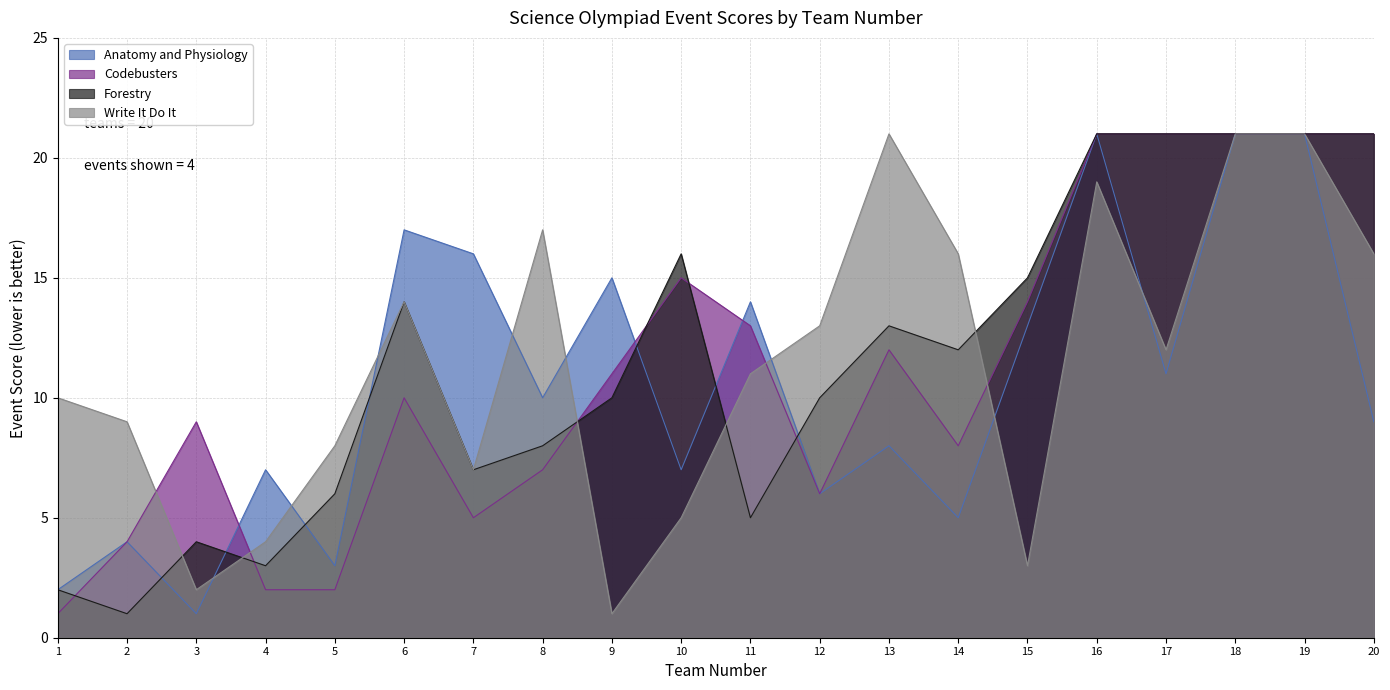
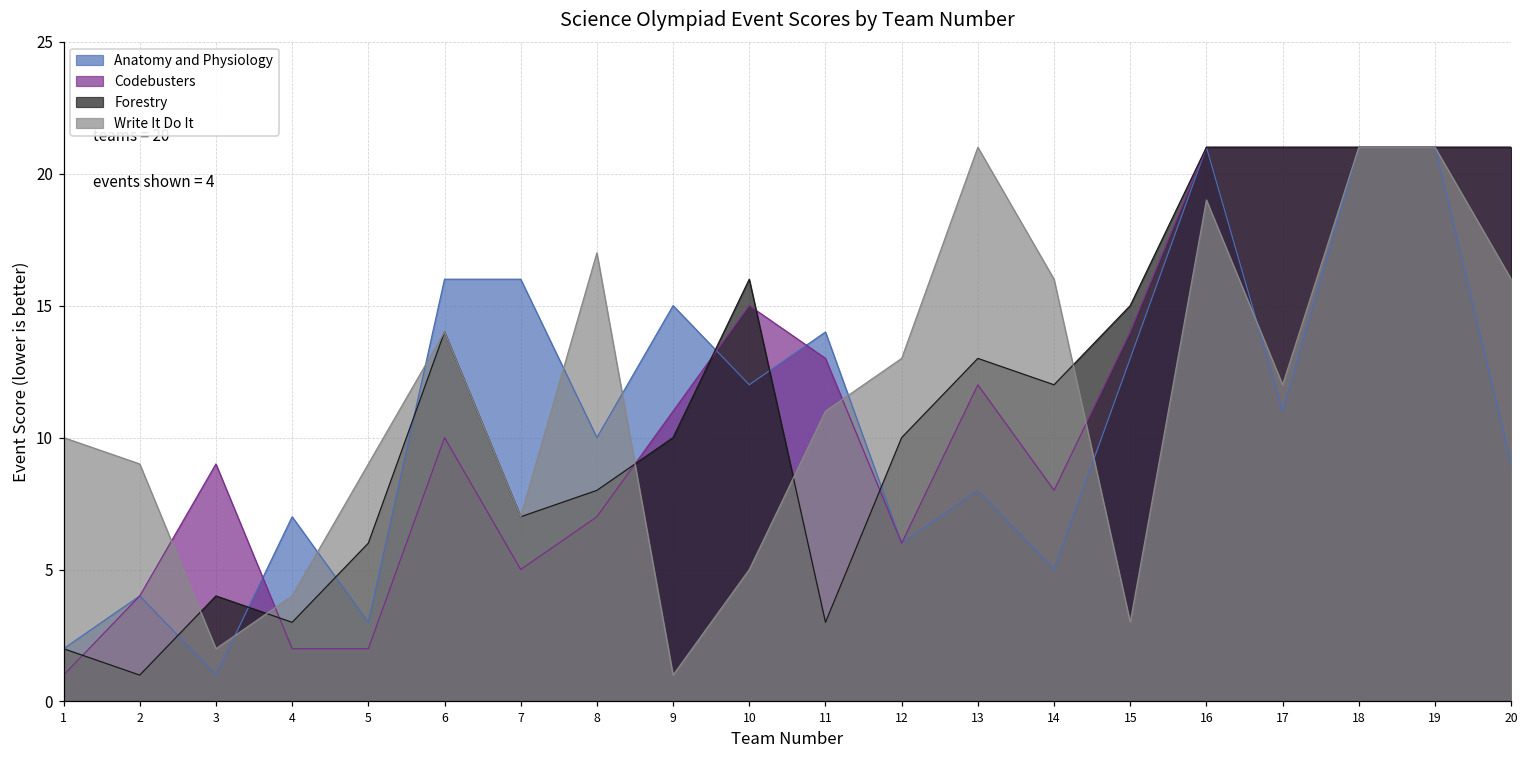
  {
    "Anatomy and Physiology": {
      "3": 1,
      "4": 7,
      "5": 3,
-     "6": 17,
+     "6": 16,
      "7": 16,
      "8": 10,
      "9": 15,
-     "10": 7,
+     "10": 12,
      "11": 14,
      "13": 8,
      "14": 5,
      "15": 13,
      "17": 11,
      "20": 9
    },
    "Codebusters": {
      "1": 1,
      "3": 9,
      "4": 2,
      "5": 2,
      "6": 10,
      "7": 5,
      "8": 7,
      "9": 11,
      "10": 15,
      "11": 13,
      "13": 12,
      "14": 8,
      "15": 14
    },
    "Forestry": {
      "2": 1,
      "3": 4,
      "4": 3,
      "5": 6,
      "8": 8,
      "9": 10,
      "10": 16,
-     "11": 5,
+     "11": 3,
      "12": 10,
      "13": 13,
      "14": 12,
      "15": 15
    },
    "Write It Do It": {
      "1": 10,
      "2": 9,
      "3": 2,
      "4": 4,
-     "5": 8,
+     "5": 9,
      "8": 17,
      "9": 1,
      "10": 5,
      "11": 11,
      "12": 13,
      "13": 21,
      "14": 16,
      "15": 3,
      "16": 19,
      "17": 12,
      "20": 16
    }
  }
